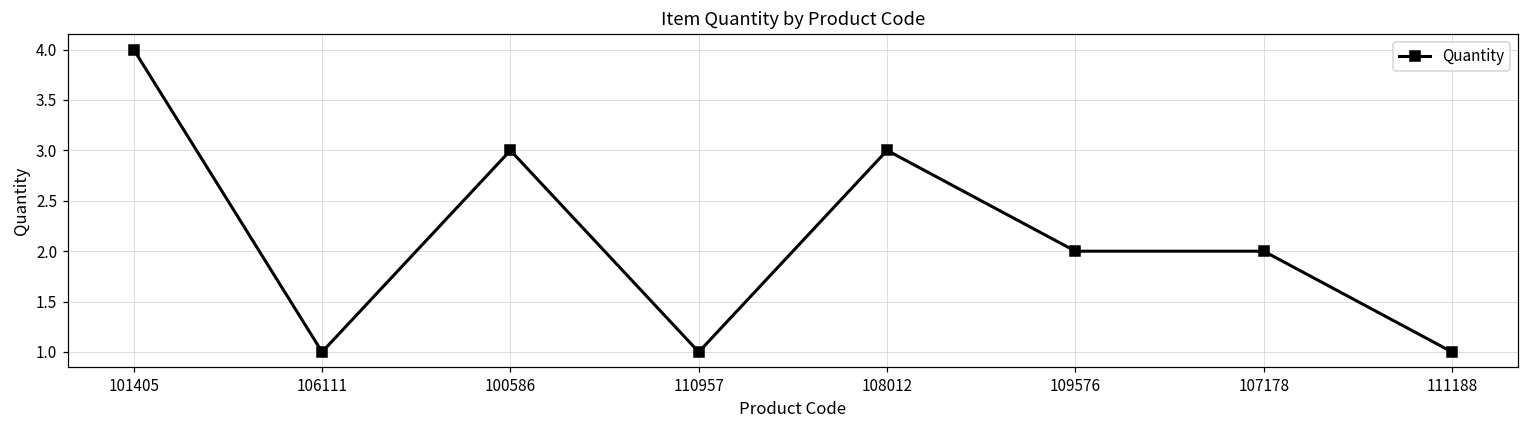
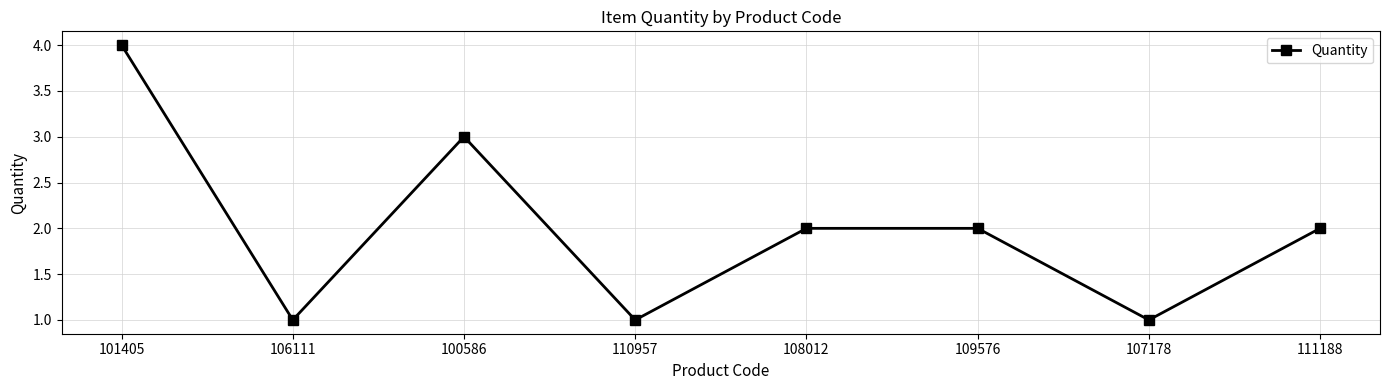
  {
    "101405": 4,
    "106111": 1,
    "100586": 3,
    "110957": 1,
-   "108012": 3,
+   "108012": 2,
    "109576": 2,
-   "107178": 2,
-   "111188": 1
+   "107178": 1,
+   "111188": 2
  }
